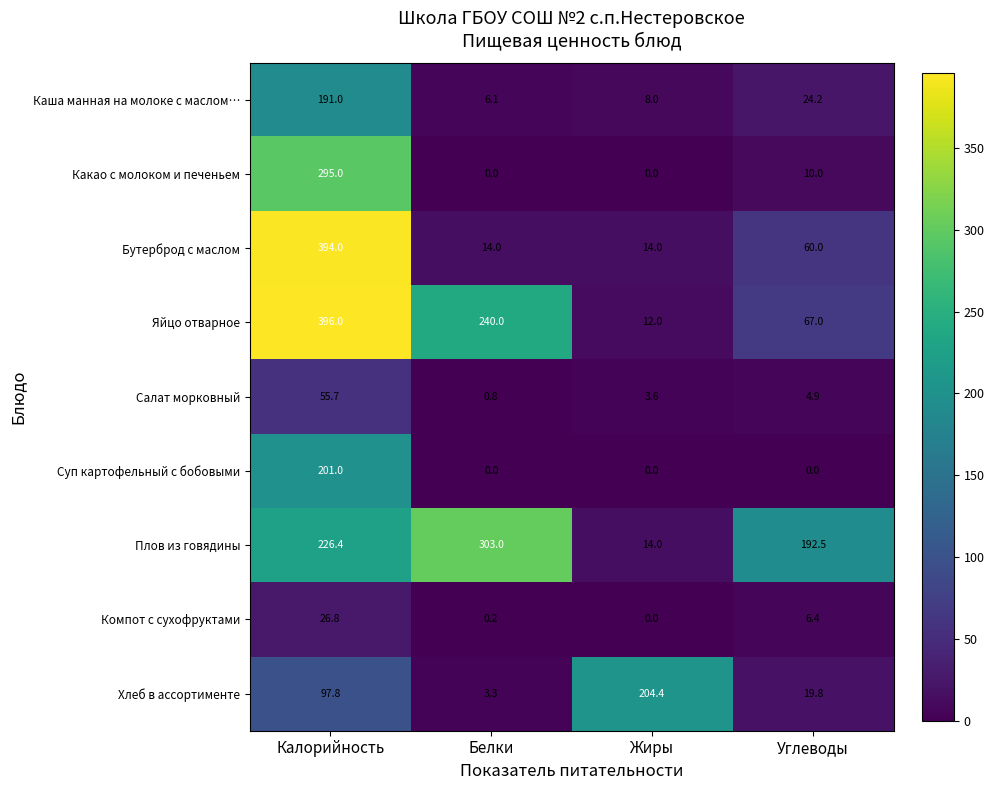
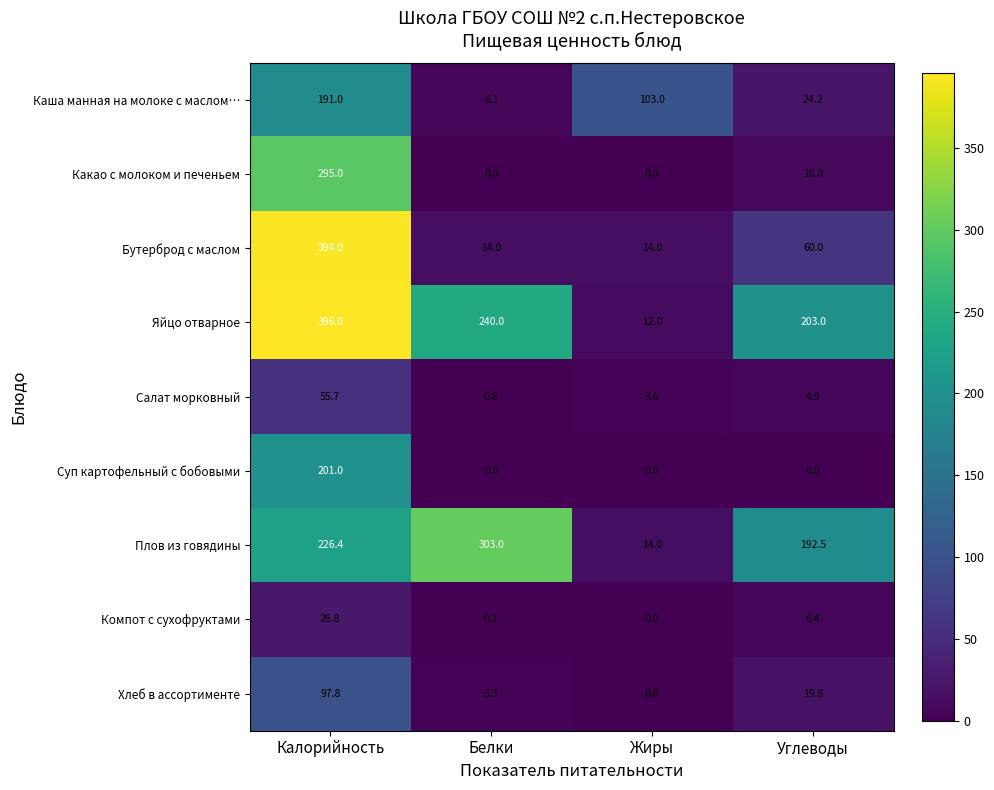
  {
    "Каша манная на молоке с маслом…": {
      "Калорийность": 191.0,
      "Белки": 6.1,
-     "Жиры": 8.0,
+     "Жиры": 103.0,
      "Углеводы": 24.2
    },
    "Какао с молоком и печеньем": {
      "Калорийность": 295.0,
      "Белки": 0.0,
      "Жиры": 0.0,
      "Углеводы": 10.0
    },
    "Бутерброд с маслом": {
      "Калорийность": 394.0,
      "Белки": 14.0,
      "Жиры": 14.0,
      "Углеводы": 60.0
    },
    "Яйцо отварное": {
      "Калорийность": 396.0,
      "Белки": 240.0,
      "Жиры": 12.0,
-     "Углеводы": 67.0
+     "Углеводы": 203.0
    },
    "Салат морковный": {
      "Калорийность": 55.7,
      "Белки": 0.8,
      "Жиры": 3.6,
      "Углеводы": 4.9
    },
    "Суп картофельный с бобовыми": {
      "Калорийность": 201.0,
      "Белки": 0.0,
      "Жиры": 0.0,
      "Углеводы": 0.0
    },
    "Плов из говядины": {
      "Калорийность": 226.4,
      "Белки": 303.0,
      "Жиры": 14.0,
      "Углеводы": 192.5
    },
    "Компот с сухофруктами": {
      "Калорийность": 26.8,
      "Белки": 0.2,
      "Жиры": 0.0,
      "Углеводы": 6.4
    },
    "Хлеб в ассортименте": {
      "Калорийность": 97.8,
      "Белки": 3.3,
-     "Жиры": 204.4,
+     "Жиры": 0.6,
      "Углеводы": 19.8
    }
  }
